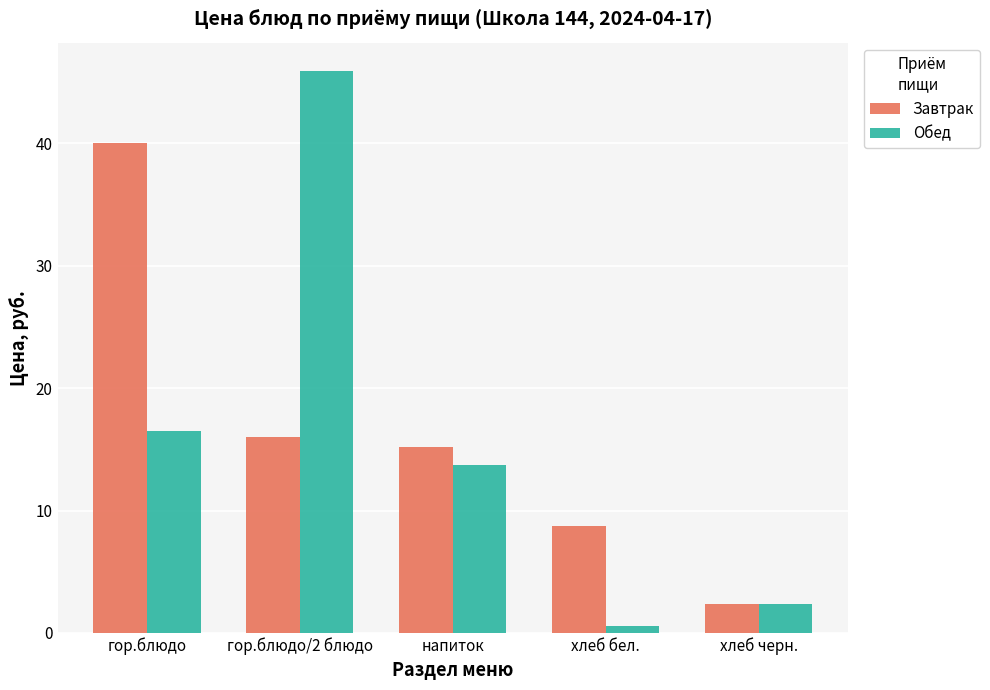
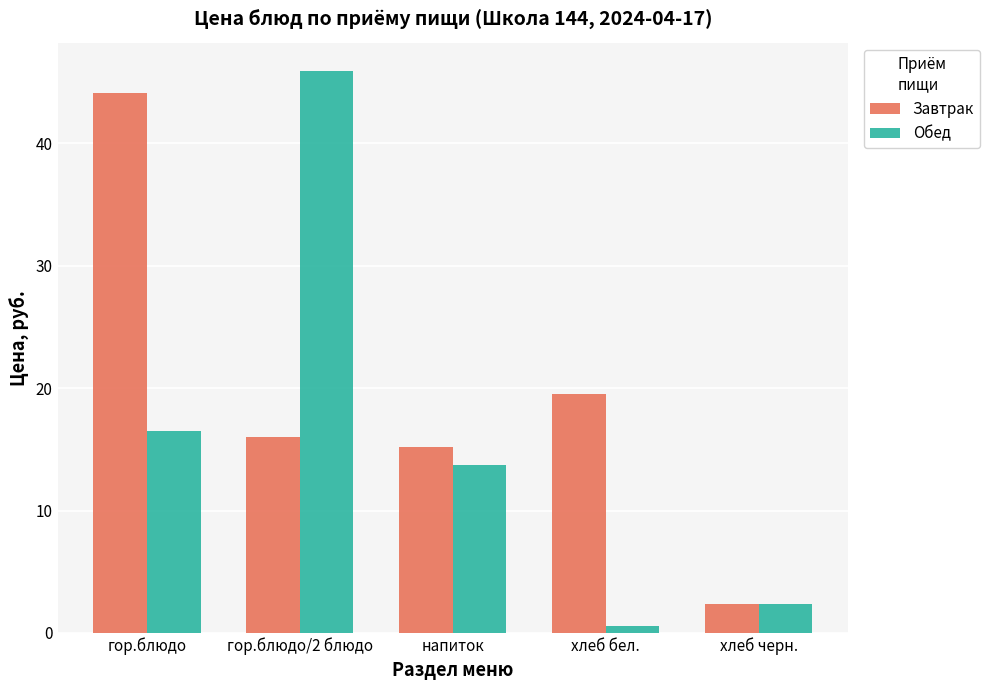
  {
    "Завтрак": {
-     "гор.блюдо": 40.0,
+     "гор.блюдо": 44.1,
      "гор.блюдо/2 блюдо": 16.0,
      "напиток": 15.2,
-     "хлеб бел.": 8.7,
+     "хлеб бел.": 19.5,
      "хлеб черн.": 2.4
    },
    "Обед": {
      "гор.блюдо": 16.5,
      "гор.блюдо/2 блюдо": 45.9,
      "напиток": 13.7,
      "хлеб бел.": 0.6,
      "хлеб черн.": 2.4
    }
  }
